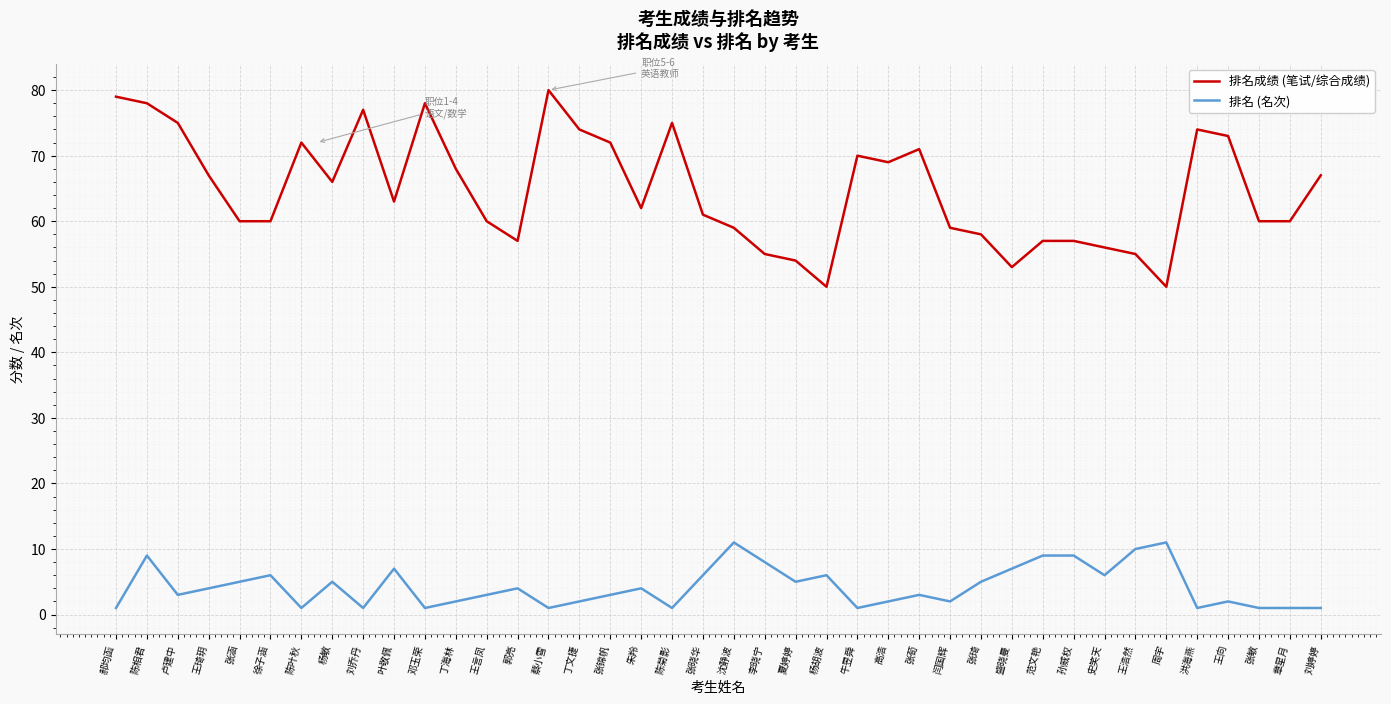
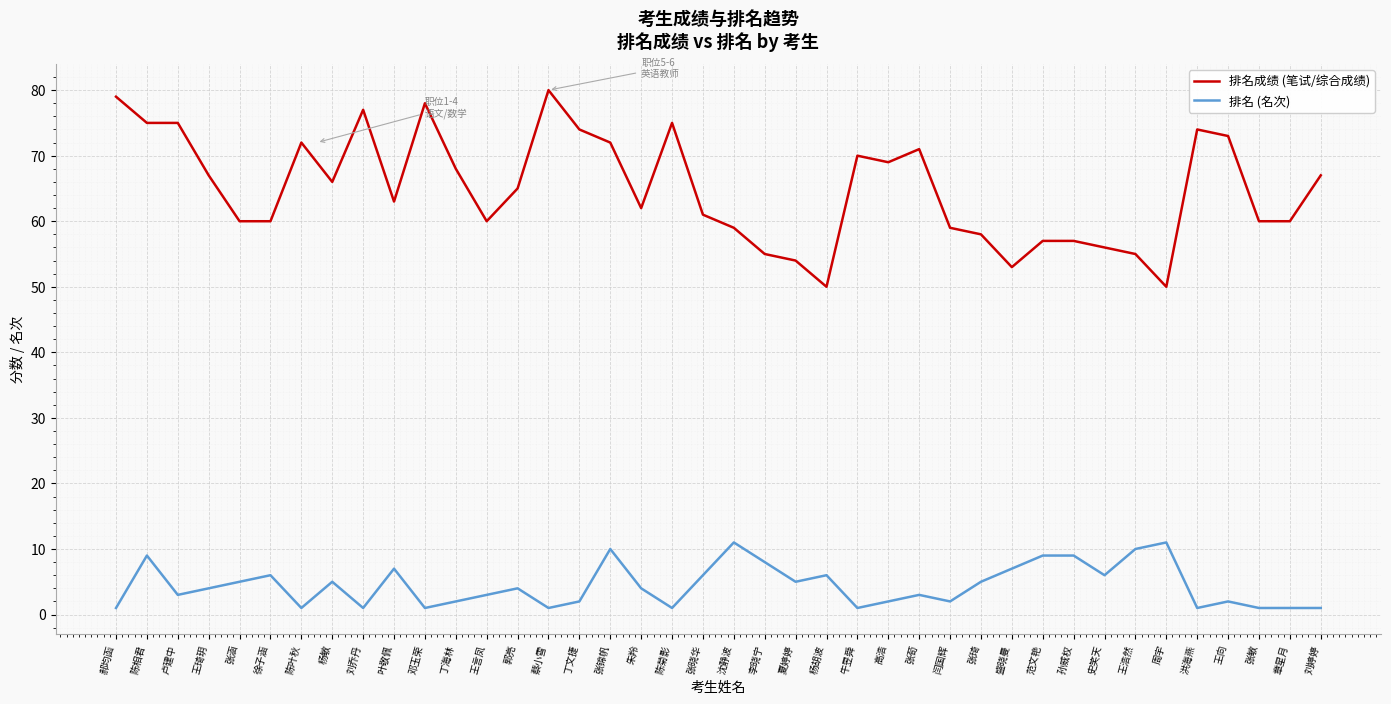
  {
    "排名成绩 (笔试/综合成绩)": {
      "郝均函": 79,
-     "陈相君": 78,
+     "陈相君": 75,
      "卢建中": 75,
      "王琦玥": 67,
      "张涵": 60,
      "徐子涵": 60,
      "陈叶秋": 72,
      "杨敏": 66,
      "叶敬佩": 63,
      "丁海林": 68,
      "王言凤": 60,
-     "郭亮": 57,
+     "郭亮": 65,
      "丁文捷": 74,
      "张锦帆": 72,
      "朱羚": 62,
      "陈菊影": 75,
      "张晓华": 61,
      "沈静波": 59,
      "李晓宁": 55,
      "夏婷婷": 54,
      "杨胡波": 50,
      "牛昱舜": 70,
      "高浩": 69,
      "张荀": 71,
      "闫国辉": 59,
      "张琦": 58,
      "盛晓曼": 53,
      "范文艳": 57,
      "孙威权": 57,
      "史笑天": 56,
      "王浩然": 55,
      "周宇": 50,
      "洪海燕": 74,
      "王向": 73,
      "张敏": 60,
      "章星月": 60,
      "刘婷婷": 67
    },
    "排名 (名次)": {
      "郝均函": 1,
      "陈相君": 9,
      "卢建中": 3,
      "王琦玥": 4,
      "张涵": 5,
      "徐子涵": 6,
      "陈叶秋": 1,
      "杨敏": 5,
      "刘乔丹": 1,
      "叶敬佩": 7,
      "邓玉荣": 1,
      "丁海林": 2,
      "王言凤": 3,
      "郭亮": 4,
      "蔡小雪": 1,
      "丁文捷": 2,
-     "张锦帆": 3,
+     "张锦帆": 10,
      "朱羚": 4,
      "陈菊影": 1,
      "张晓华": 6,
      "沈静波": 11,
      "李晓宁": 8,
      "夏婷婷": 5,
      "杨胡波": 6,
      "牛昱舜": 1,
      "高浩": 2,
      "张荀": 3,
      "闫国辉": 2,
      "张琦": 5,
      "盛晓曼": 7,
      "范文艳": 9,
      "孙威权": 9,
      "史笑天": 6,
      "王浩然": 10,
      "周宇": 11,
      "洪海燕": 1,
      "王向": 2,
      "张敏": 1,
      "章星月": 1,
      "刘婷婷": 1
    }
  }
